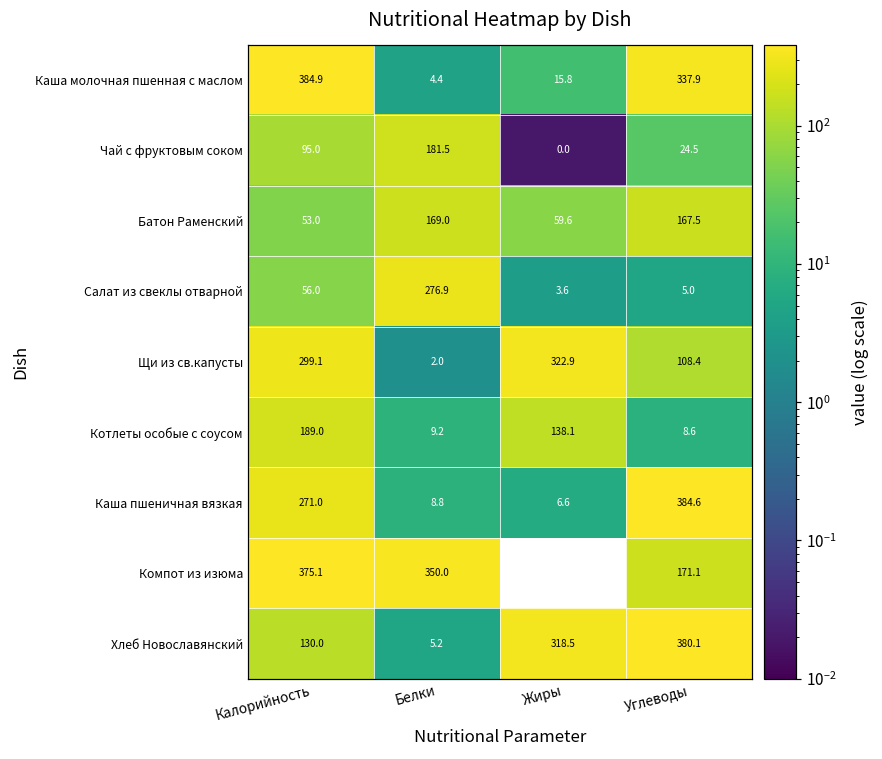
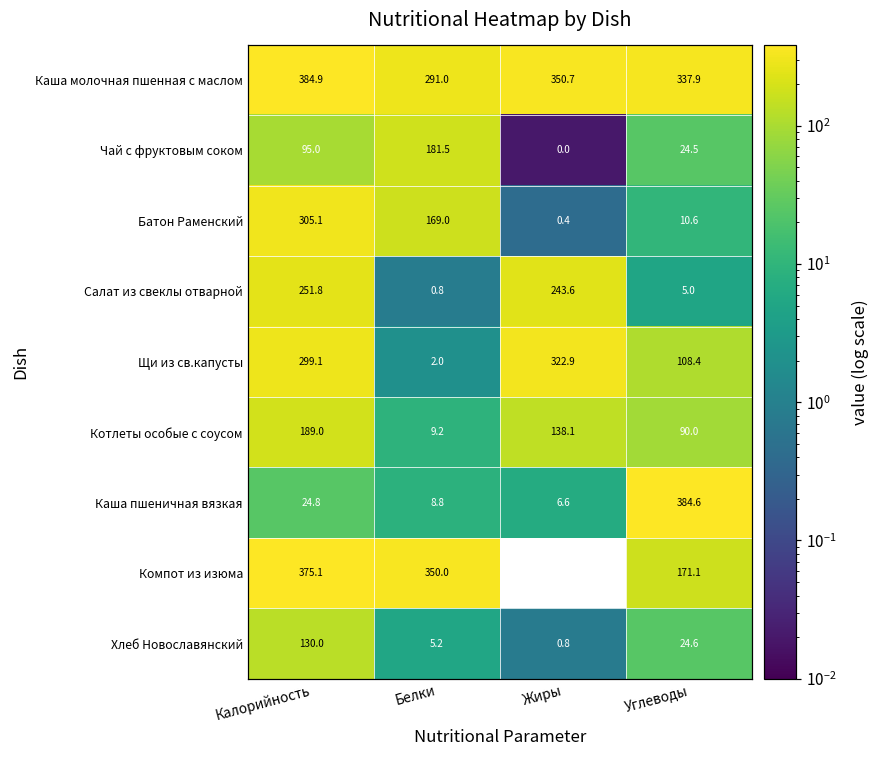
  {
    "Каша молочная пшенная с маслом": {
      "Калорийность": 384.9,
-     "Белки": 4.4,
-     "Жиры": 15.8,
+     "Белки": 291.0,
+     "Жиры": 350.7,
      "Углеводы": 337.9
    },
    "Чай с фруктовым соком": {
      "Калорийность": 95.0,
      "Белки": 181.5,
      "Жиры": 0.0,
      "Углеводы": 24.5
    },
    "Батон Раменский": {
-     "Калорийность": 53.0,
+     "Калорийность": 305.1,
      "Белки": 169.0,
-     "Жиры": 59.6,
-     "Углеводы": 167.5
+     "Жиры": 0.4,
+     "Углеводы": 10.6
    },
    "Салат из свеклы отварной": {
-     "Калорийность": 56.0,
-     "Белки": 276.9,
-     "Жиры": 3.6,
+     "Калорийность": 251.8,
+     "Белки": 0.8,
+     "Жиры": 243.6,
      "Углеводы": 5.0
    },
    "Щи из св.капусты": {
      "Калорийность": 299.1,
      "Белки": 2.0,
      "Жиры": 322.9,
      "Углеводы": 108.4
    },
    "Котлеты особые с соусом": {
      "Калорийность": 189.0,
      "Белки": 9.2,
      "Жиры": 138.1,
-     "Углеводы": 8.6
+     "Углеводы": 90.0
    },
    "Каша пшеничная вязкая": {
-     "Калорийность": 271.0,
+     "Калорийность": 24.8,
      "Белки": 8.8,
      "Жиры": 6.6,
      "Углеводы": 384.6
    },
    "Компот из изюма": {
      "Калорийность": 375.1,
      "Белки": 350.0,
      "Углеводы": 171.1
    },
    "Хлеб Новославянский": {
      "Калорийность": 130.0,
      "Белки": 5.2,
-     "Жиры": 318.5,
-     "Углеводы": 380.1
+     "Жиры": 0.8,
+     "Углеводы": 24.6
    }
  }
